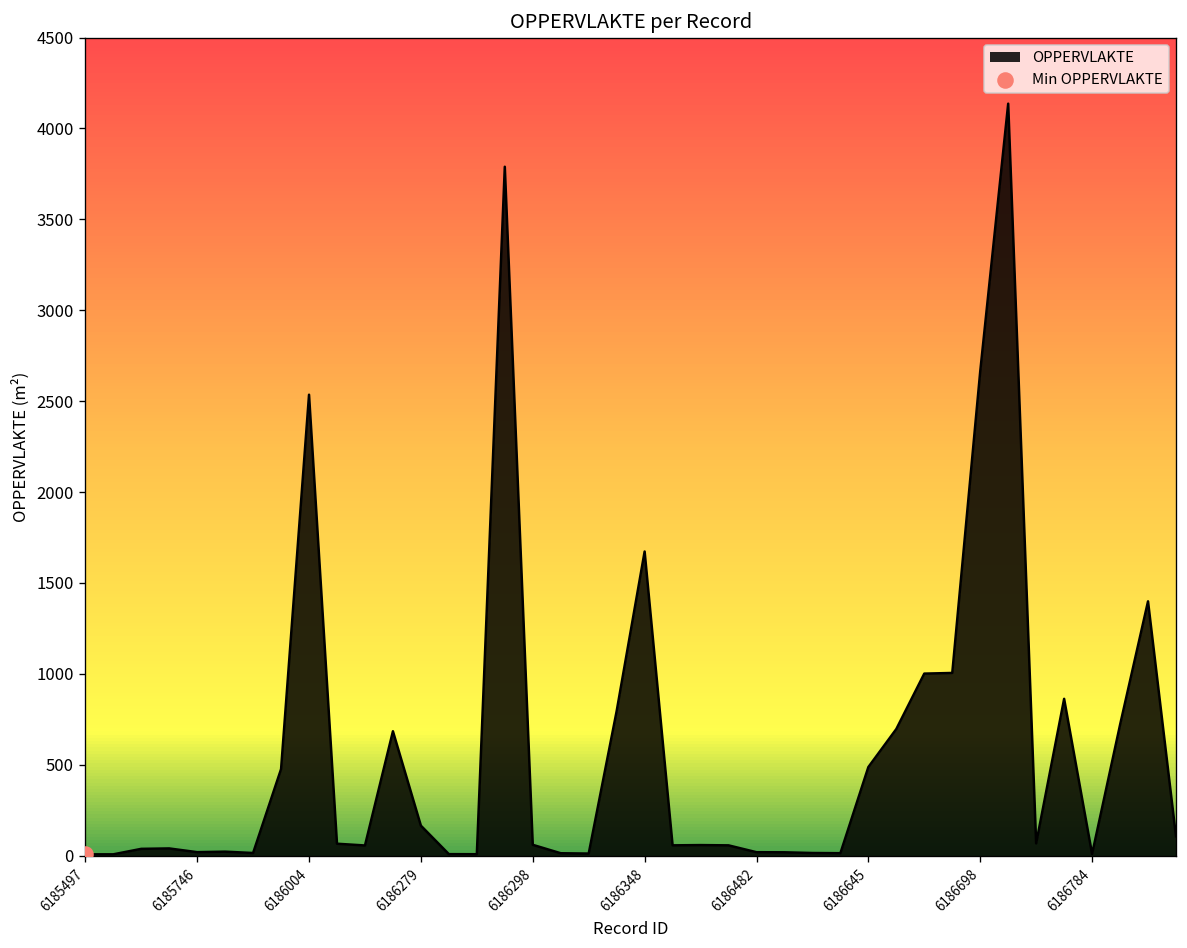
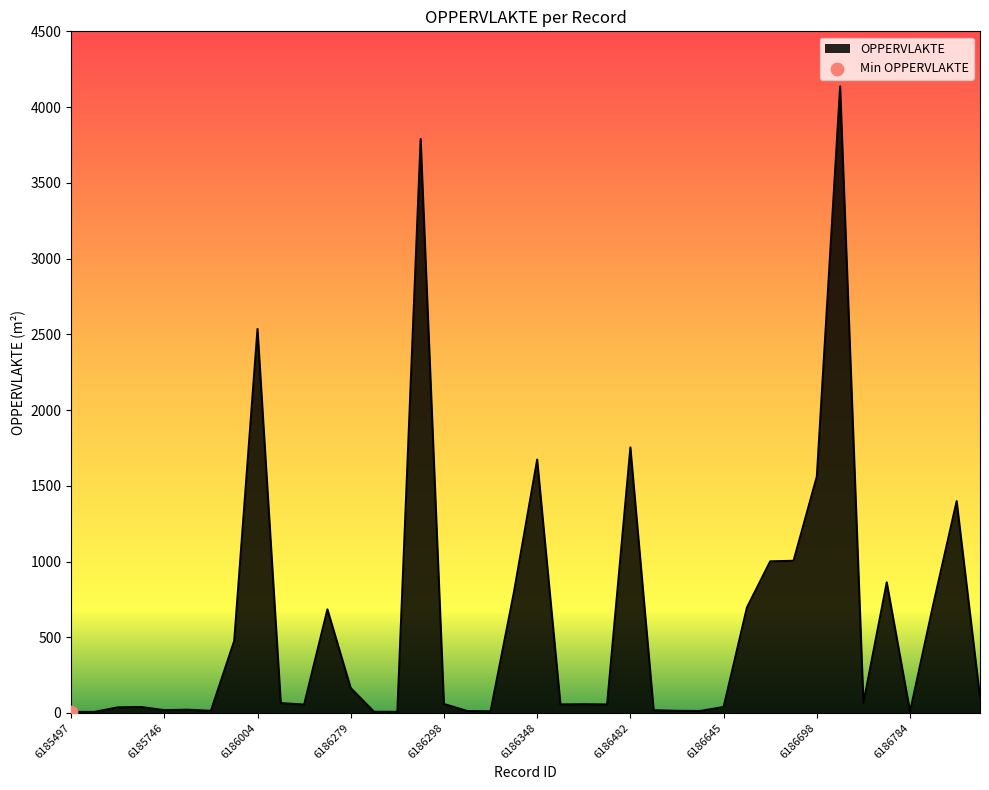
  {
    "OPPERVLAKTE": {
      "6185746": 20,
      "6186004": 2540,
      "6186279": 160,
      "6186298": 60,
      "6186348": 1670,
-     "6186482": 20,
-     "6186645": 490,
-     "6186698": 2660,
+     "6186482": 1750,
+     "6186645": 40,
+     "6186698": 1560,
      "6186784": 10
    }
  }
